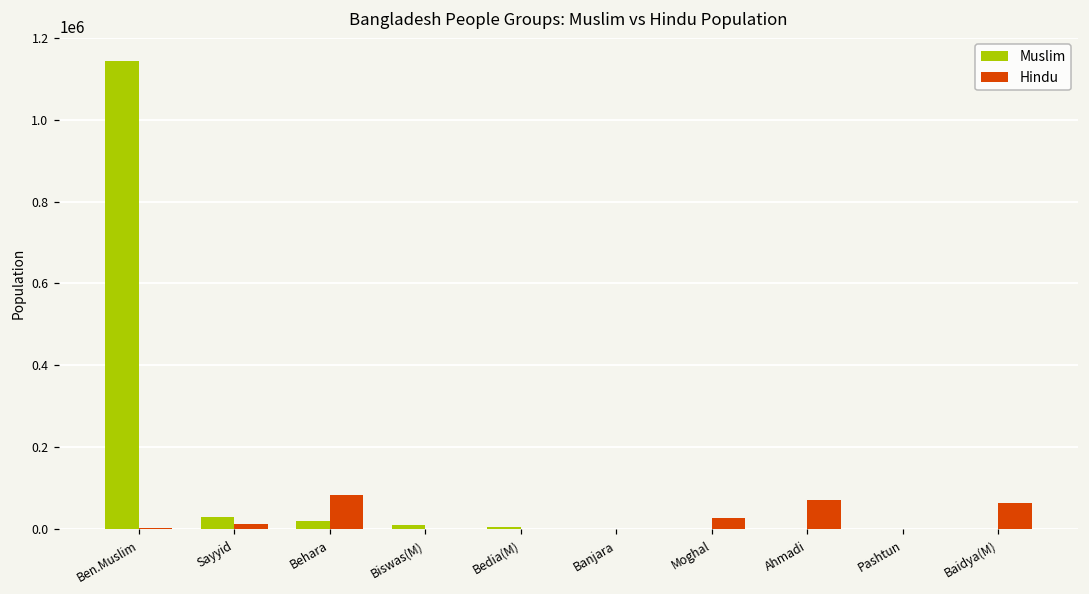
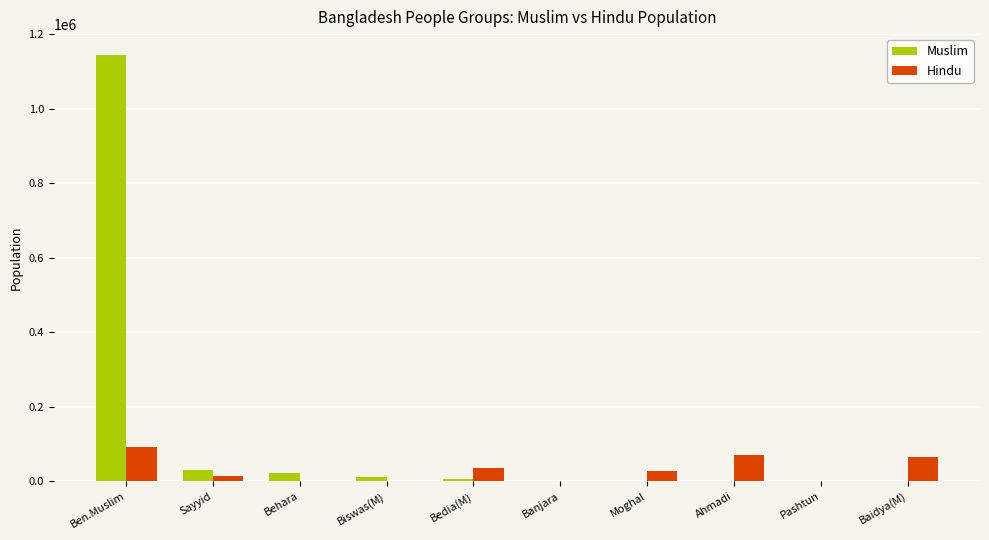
  {
    "Muslim": {
      "Ben.Muslim": 1140000,
      "Sayyid": 30000,
      "Behara": 20000,
      "Biswas(M)": 10000
    },
    "Hindu": {
-     "Ben.Muslim": 0,
+     "Ben.Muslim": 90000,
      "Sayyid": 10000,
-     "Behara": 80000,
-     "Bedia(M)": 0,
+     "Behara": 0,
+     "Bedia(M)": 30000,
      "Moghal": 30000,
      "Ahmadi": 70000,
      "Baidya(M)": 70000
    }
  }
